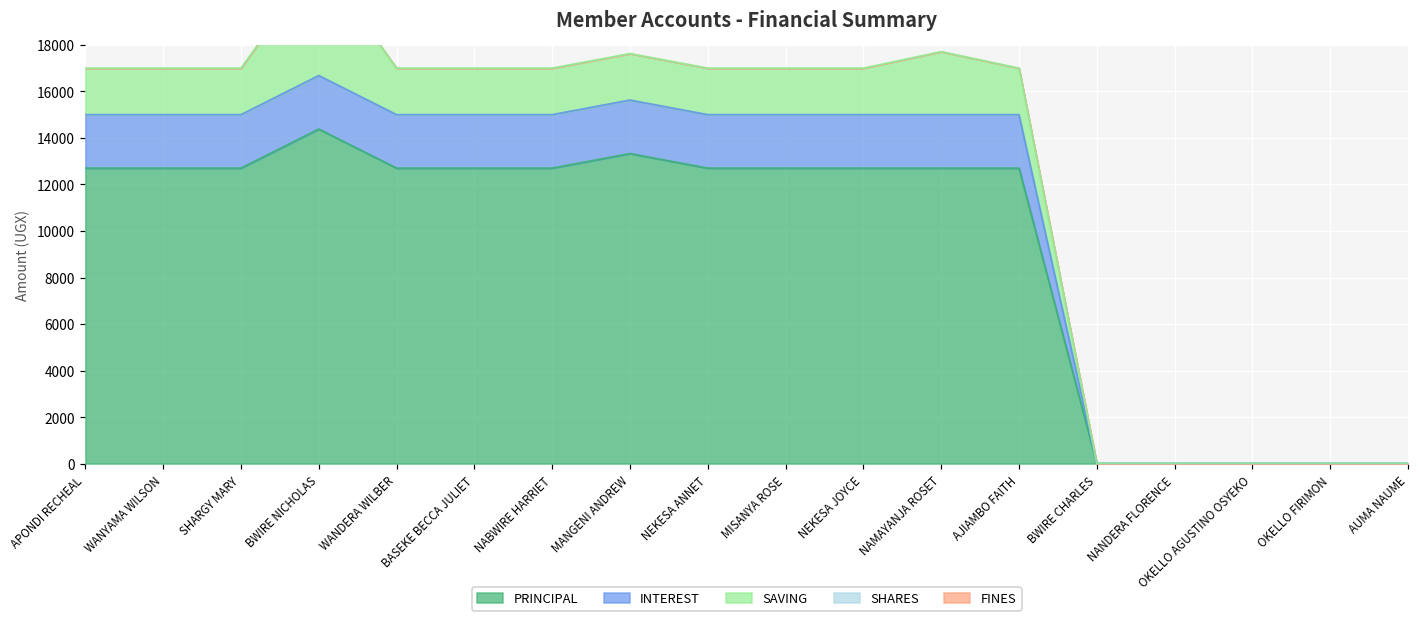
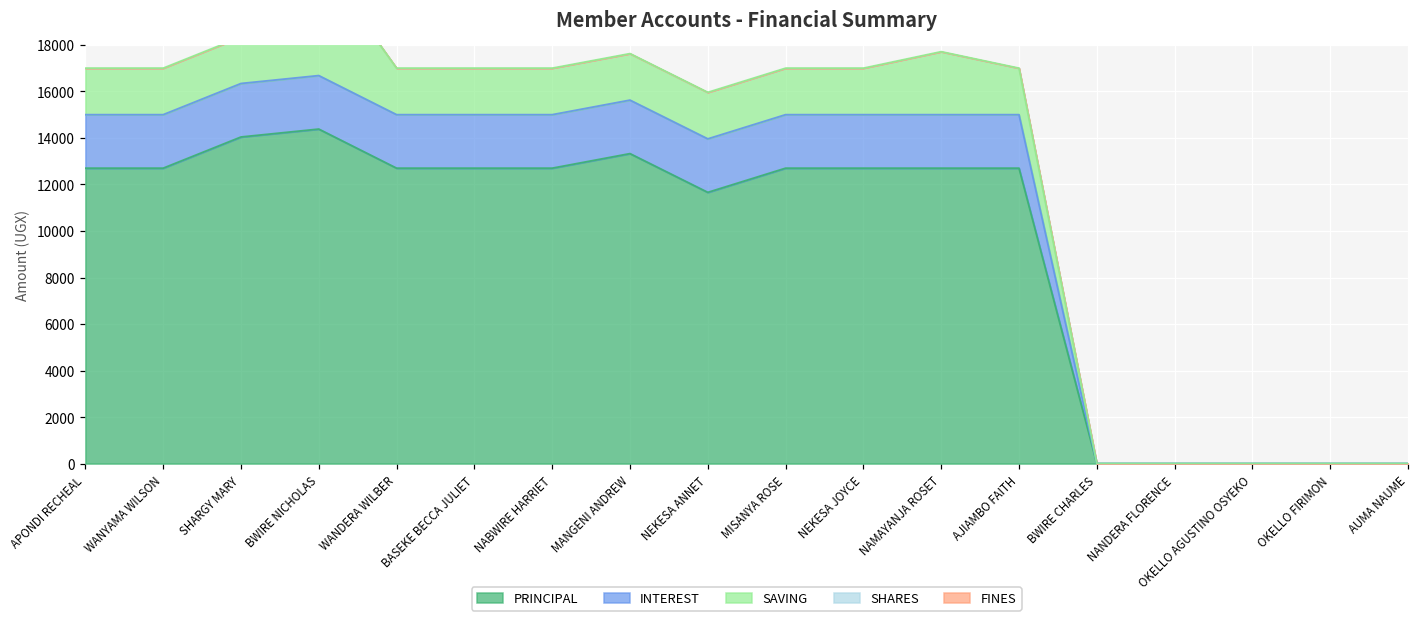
  {
    "PRINCIPAL": {
      "APONDI RECHEAL": 12700,
      "WANYAMA WILSON": 12700,
-     "SHARGY MARY": 12700,
+     "SHARGY MARY": 14000,
      "BWIRE NICHOLAS": 14400,
      "WANDERA WILBER": 12700,
      "BASEKE BECCA JULIET": 12700,
      "NABWIRE HARRIET": 12700,
      "MANGENI ANDREW": 13300,
-     "NEKESA ANNET": 12700,
+     "NEKESA ANNET": 11700,
      "MISANYA ROSE": 12700,
      "NEKESA JOYCE": 12700,
      "NAMAYANJA ROSET": 12700,
      "AJIAMBO FAITH": 12700
    },
    "INTEREST": {
      "APONDI RECHEAL": 2300,
      "WANYAMA WILSON": 2300,
      "SHARGY MARY": 2300,
      "BWIRE NICHOLAS": 2300,
      "WANDERA WILBER": 2300,
      "BASEKE BECCA JULIET": 2300,
      "NABWIRE HARRIET": 2300,
      "MANGENI ANDREW": 2300,
      "NEKESA ANNET": 2300,
      "MISANYA ROSE": 2300,
      "NEKESA JOYCE": 2300,
      "NAMAYANJA ROSET": 2300,
      "AJIAMBO FAITH": 2300
    }
  }
